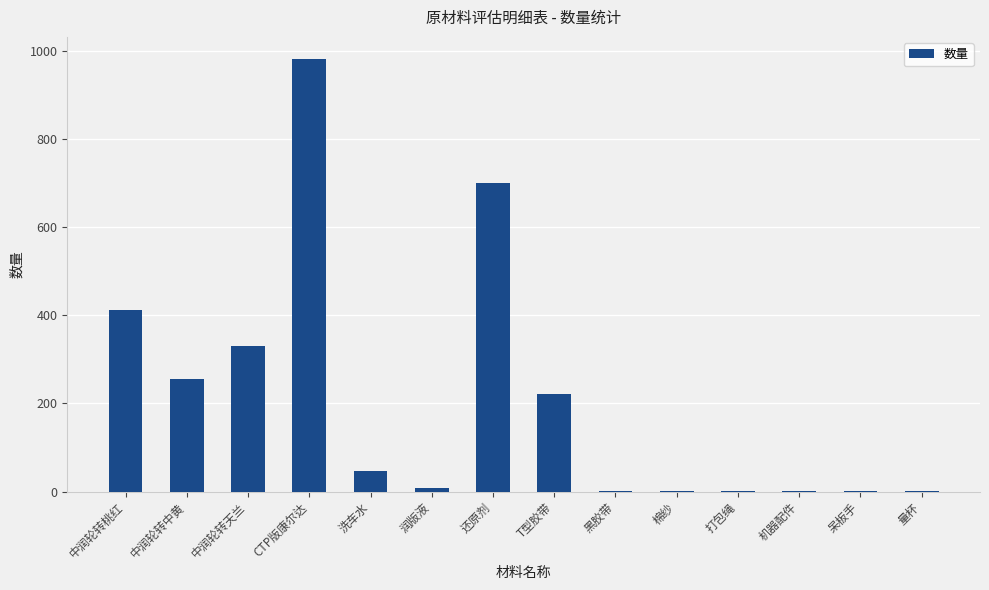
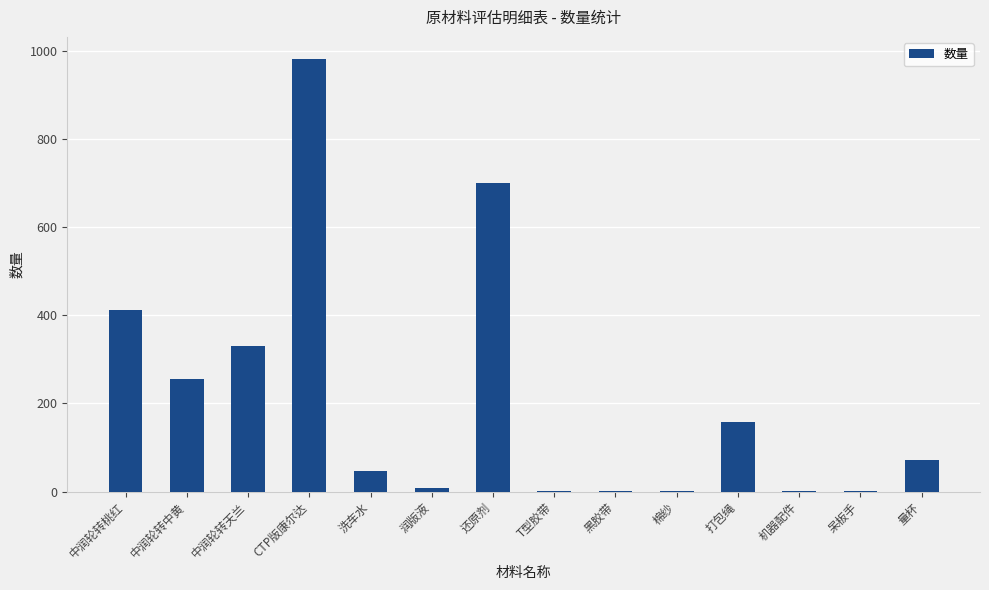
  {
    "中润轮转桃红": 410,
    "中润轮转中黄": 260,
    "中润轮转天兰": 330,
    "CTP版康尔达": 980,
    "洗车水": 50,
    "润版液": 10,
    "还原剂": 700,
-   "T型胶带": 220,
-   "打包绳": 0,
-   "量杯": 0
+   "T型胶带": 0,
+   "打包绳": 160,
+   "量杯": 70
  }
